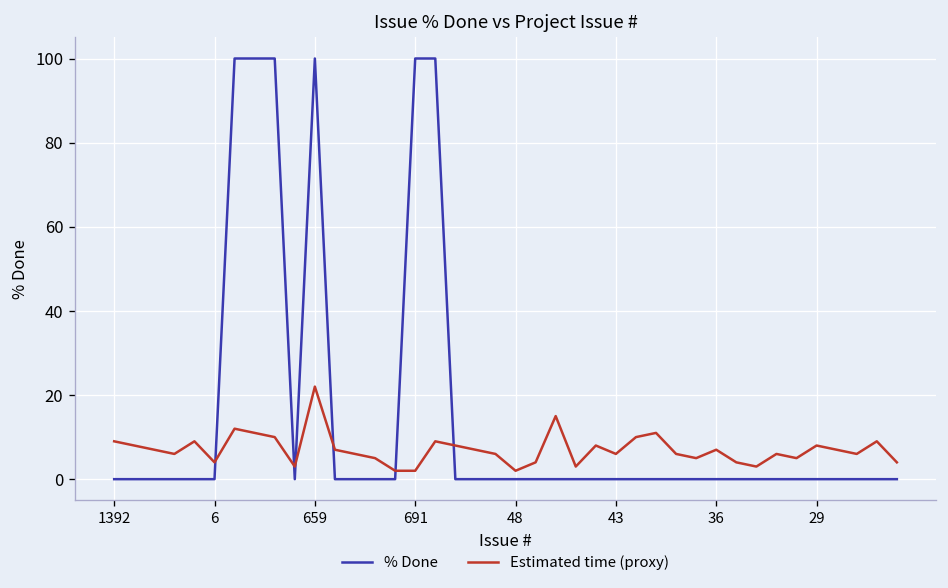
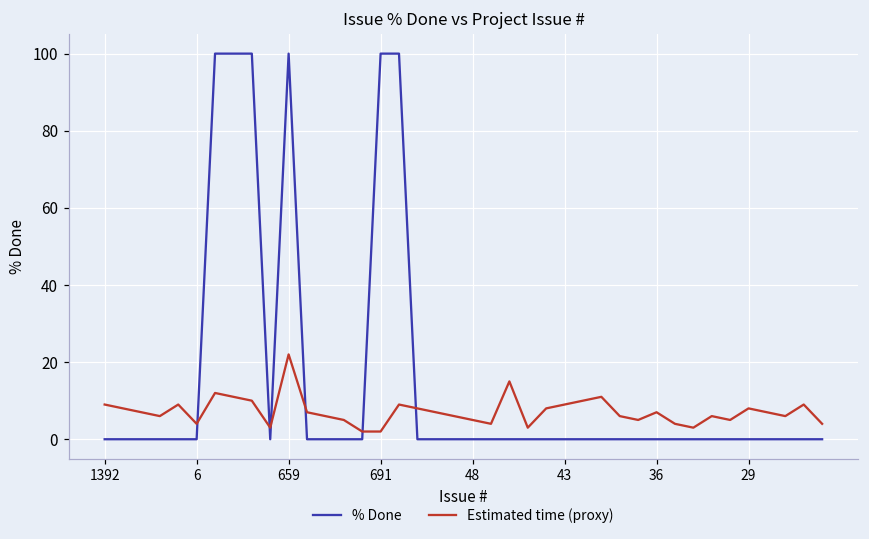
  {
    "% Done": {
      "1392": 0,
      "659": 100,
      "691": 100,
      "48": 0,
      "43": 0
    },
    "Estimated time (proxy)": {
      "1392": 9,
      "659": 22,
      "691": 2,
-     "48": 2,
-     "43": 6
+     "48": 5,
+     "43": 9
    }
  }
